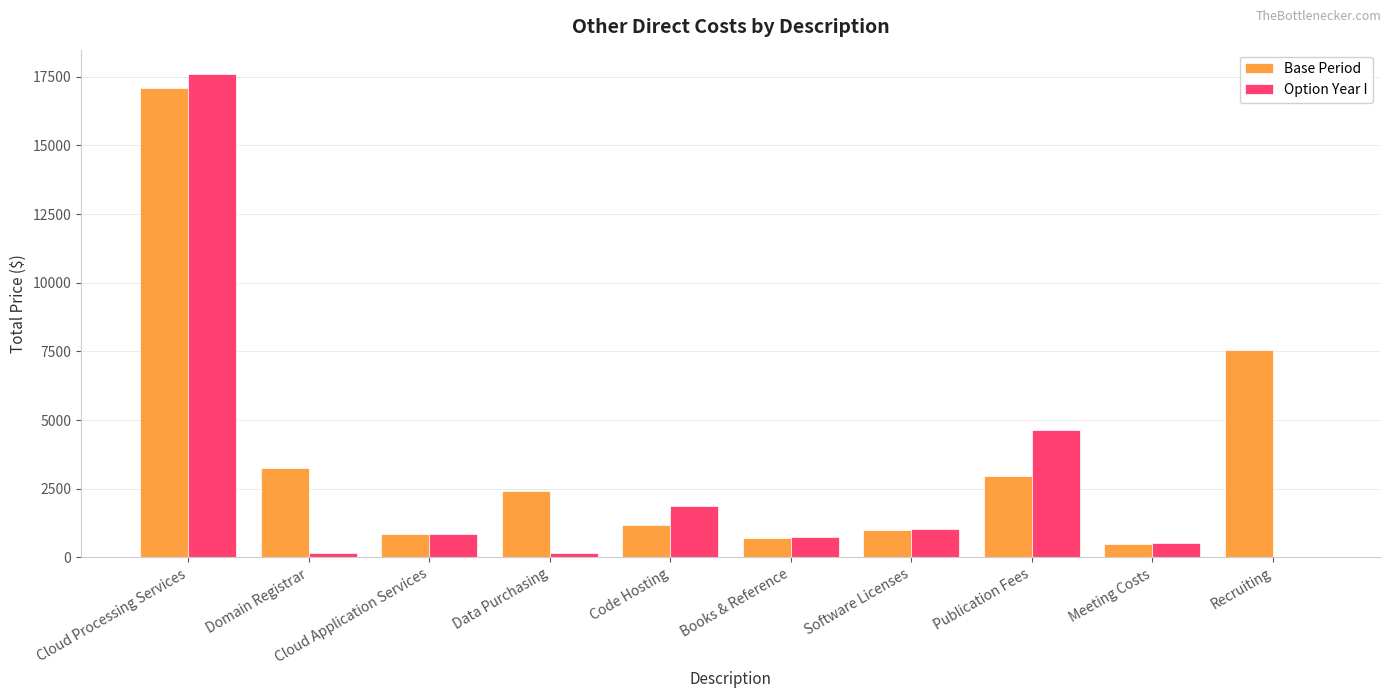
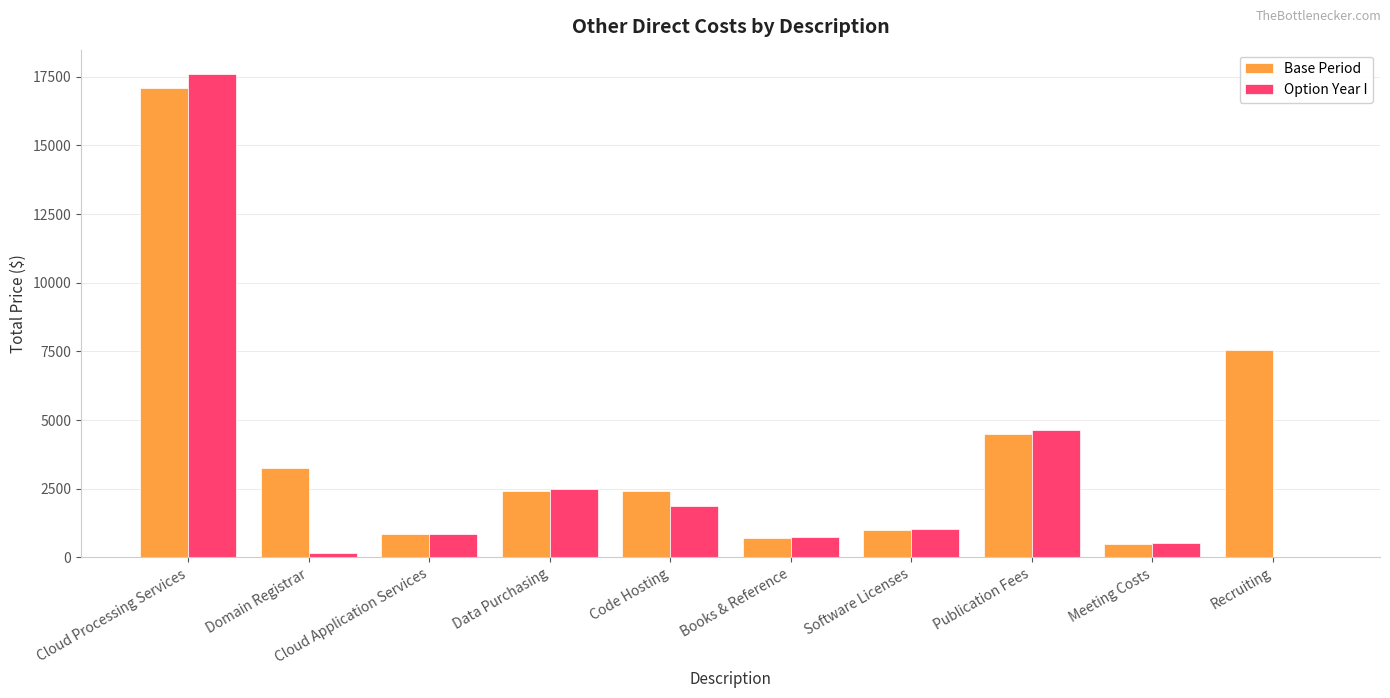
  {
    "Base Period": {
      "Cloud Processing Services": 17100,
      "Domain Registrar": 3200,
      "Cloud Application Services": 800,
      "Data Purchasing": 2400,
-     "Code Hosting": 1200,
+     "Code Hosting": 2400,
      "Books & Reference": 700,
      "Software Licenses": 1000,
-     "Publication Fees": 3000,
+     "Publication Fees": 4500,
      "Meeting Costs": 500,
      "Recruiting": 7600
    },
    "Option Year I": {
      "Cloud Processing Services": 17600,
      "Domain Registrar": 200,
      "Cloud Application Services": 900,
-     "Data Purchasing": 200,
+     "Data Purchasing": 2500,
      "Code Hosting": 1900,
      "Books & Reference": 700,
      "Software Licenses": 1000,
      "Publication Fees": 4600,
      "Meeting Costs": 500,
      "Recruiting": 0
    }
  }
